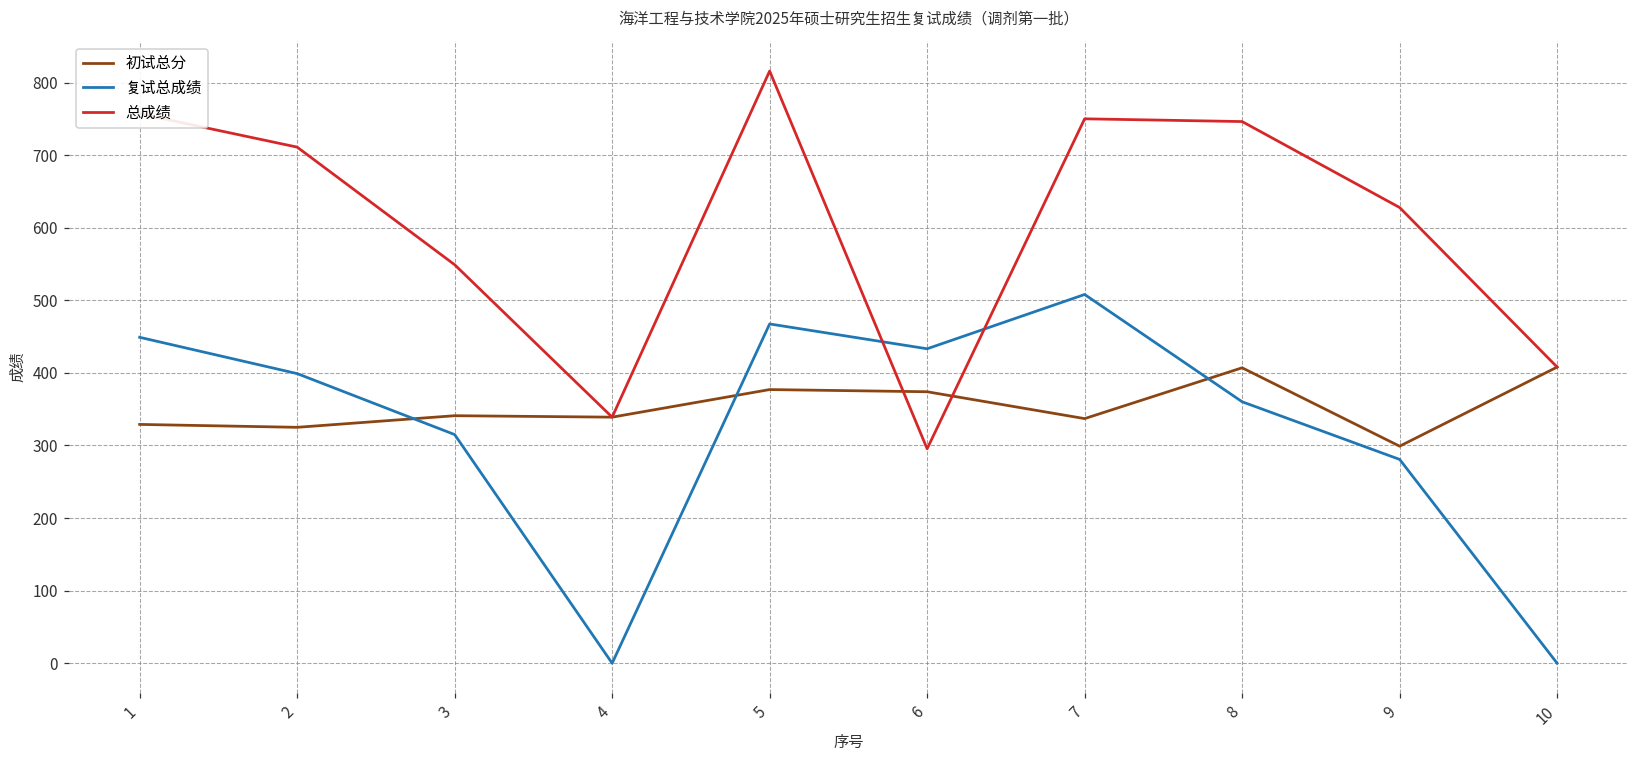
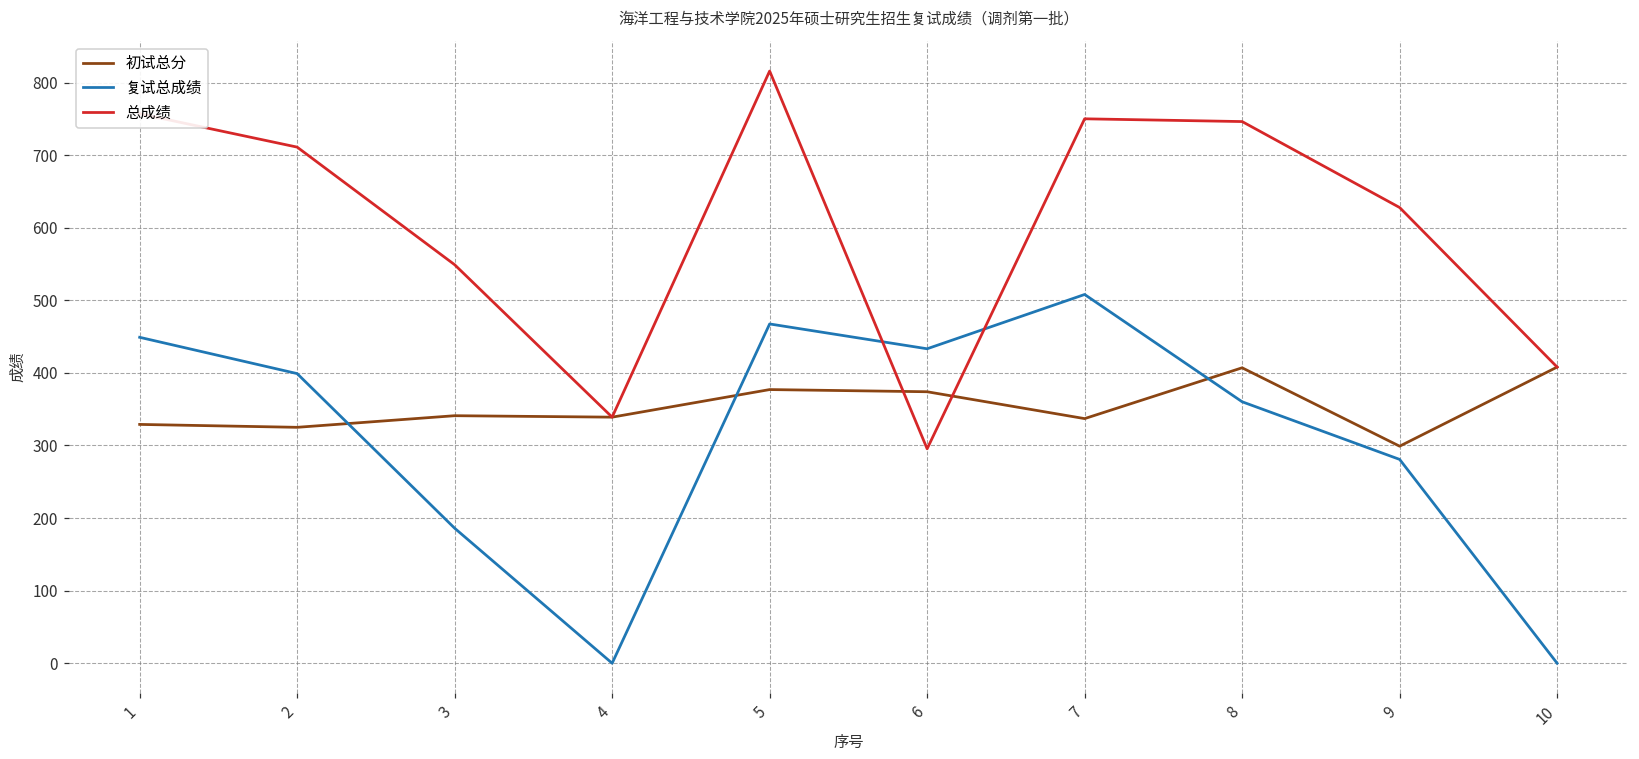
  {
    "初试总分": {
      "1": 330,
      "2": 330,
      "3": 340,
      "5": 380,
      "6": 370,
      "7": 340,
      "8": 410,
      "9": 300
    },
    "复试总成绩": {
      "1": 450,
      "2": 400,
-     "3": 320,
+     "3": 190,
      "4": 0,
      "5": 470,
      "6": 430,
      "7": 510,
      "8": 360,
      "9": 280,
      "10": 0
    },
    "总成绩": {
      "2": 710,
      "3": 550,
      "5": 820,
      "6": 300,
      "7": 750,
      "8": 750,
      "9": 630
    }
  }
